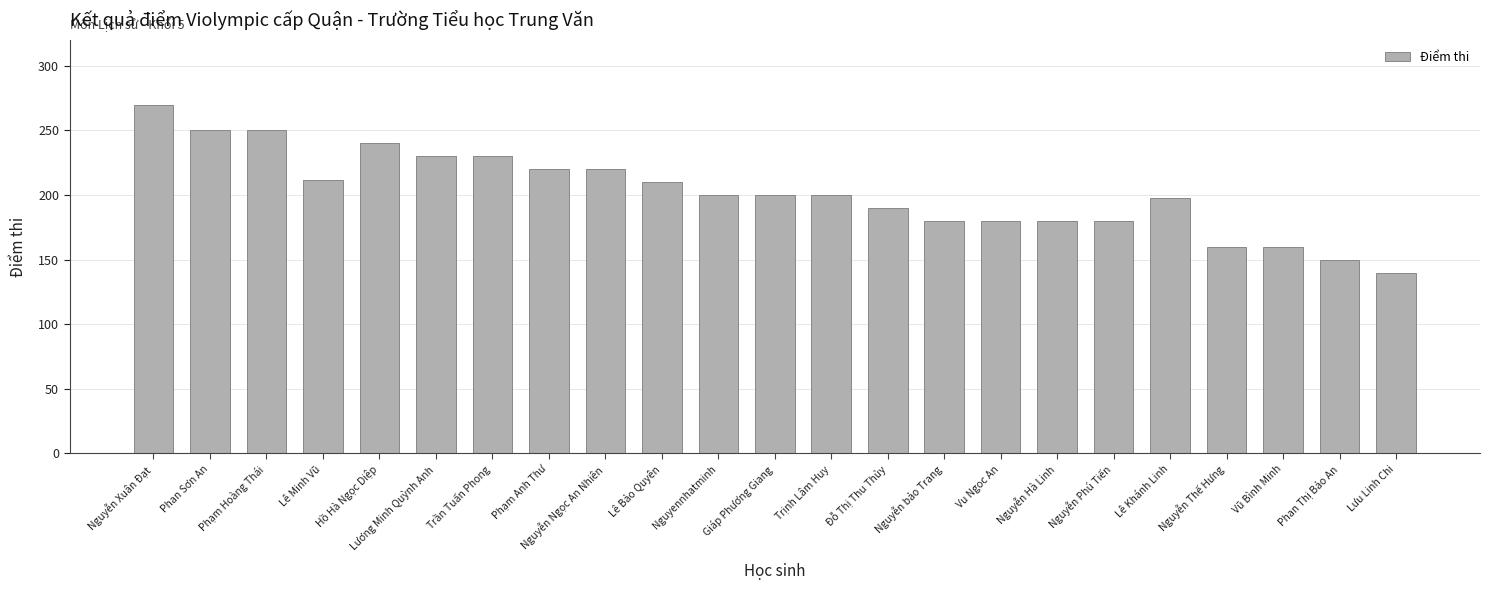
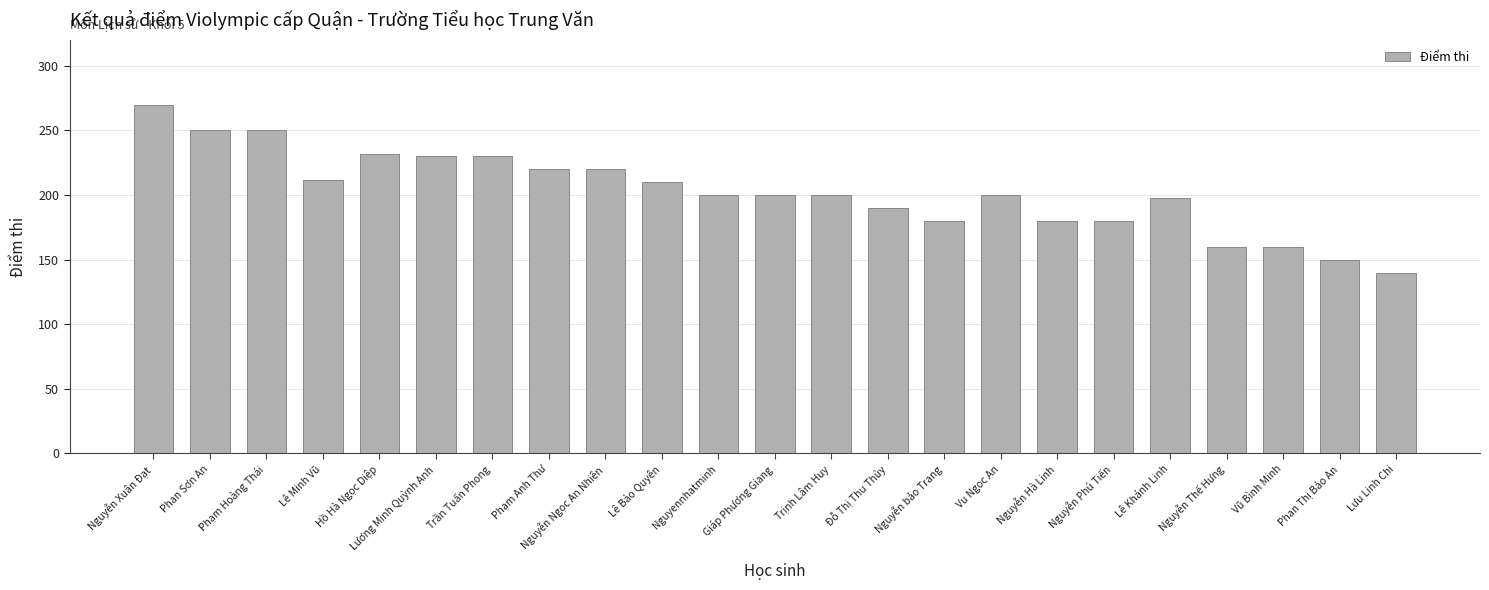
  {
    "Nguyễn Xuân Đạt": 270,
    "Phan Sơn An": 250,
    "Phạm Hoàng Thái": 250,
    "Lê Minh Vũ": 212,
-   "Hồ Hà Ngọc Diệp": 240,
+   "Hồ Hà Ngọc Diệp": 232,
    "Lương Minh Quỳnh Anh": 230,
    "Trần Tuấn Phong": 230,
    "Phạm Anh Thư": 220,
    "Nguyễn Ngọc An Nhiên": 220,
    "Lê Bảo Quyên": 210,
    "Nguyennhatminh": 200,
    "Giáp Phương Giang": 200,
    "Trịnh Lâm Huy": 200,
    "Đỗ Thị Thu Thủy": 190,
    "Nguyễn bảo Trang": 180,
-   "Vu Ngoc An": 180,
+   "Vu Ngoc An": 200,
    "Nguyễn Hà Linh": 180,
    "Nguyễn Phú Tiến": 180,
    "Lê Khánh Linh": 198,
    "Nguyễn Thế Hưng": 160,
    "Vũ Bình Minh": 160,
    "Phan Thị Bảo An": 150,
    "Lưu Linh Chi": 140
  }
